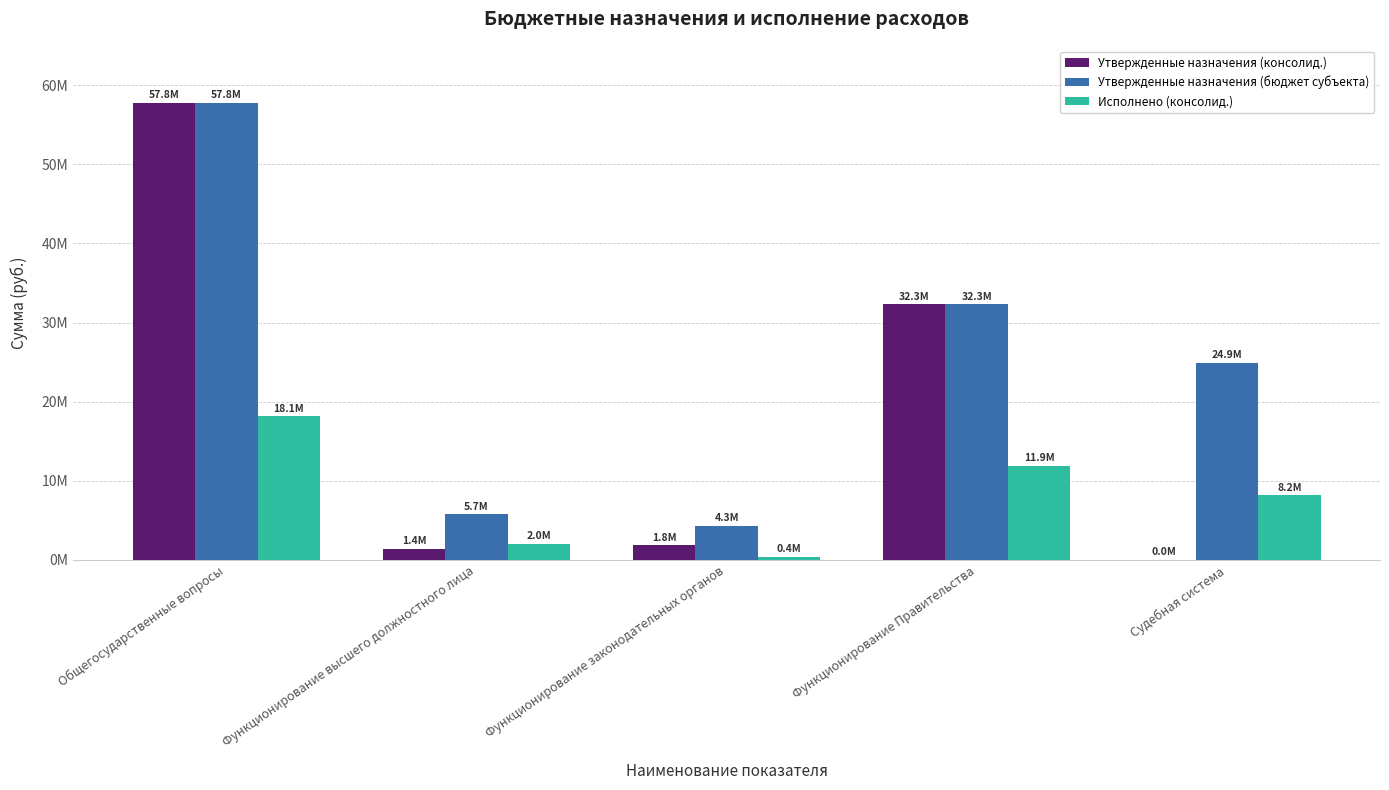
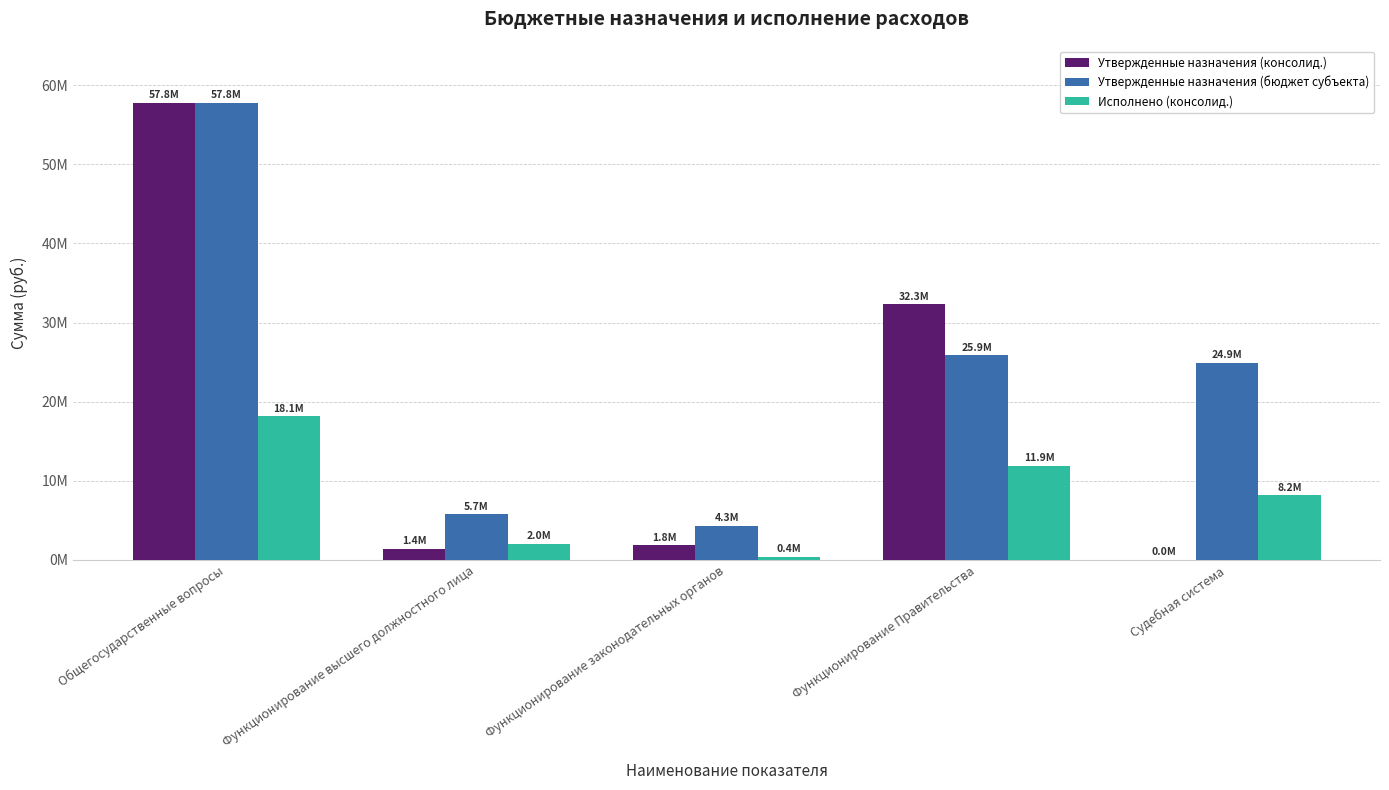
  {
    "Утвержденные назначения (консолид.)": {
      "Общегосударственные вопросы": "57.8M",
      "Функционирование высшего должностного лица": "1.4M",
      "Функционирование законодательных органов": "1.8M",
      "Функционирование Правительства": "32.3M"
    },
    "Утвержденные назначения (бюджет субъекта)": {
      "Общегосударственные вопросы": "57.8M",
      "Функционирование высшего должностного лица": "5.7M",
      "Функционирование законодательных органов": "4.3M",
-     "Функционирование Правительства": "32.3M",
+     "Функционирование Правительства": "25.9M",
      "Судебная система": "24.9M"
    },
    "Исполнено (консолид.)": {
      "Общегосударственные вопросы": "18.1M",
      "Функционирование высшего должностного лица": "2.0M",
      "Функционирование законодательных органов": "0.4M",
      "Функционирование Правительства": "11.9M",
      "Судебная система": "8.2M"
    }
  }
